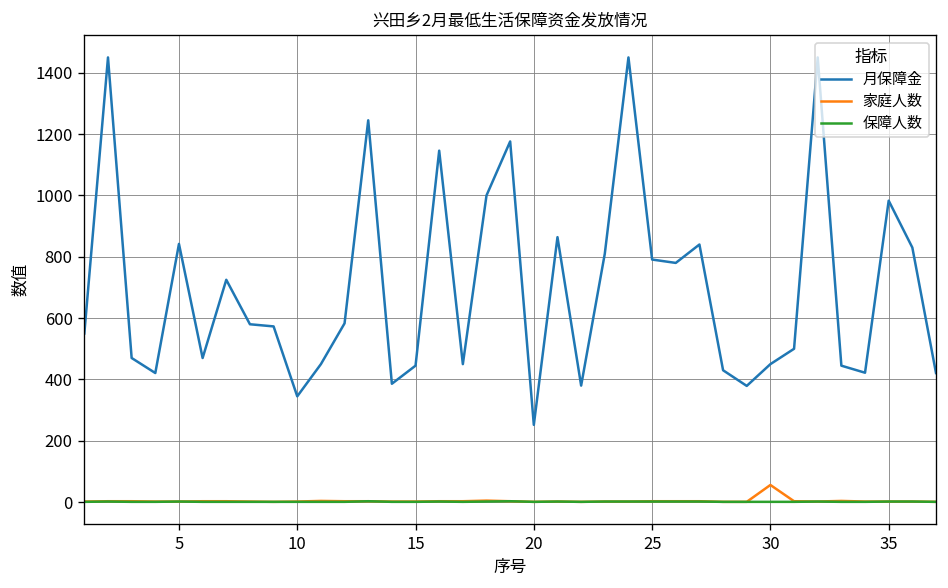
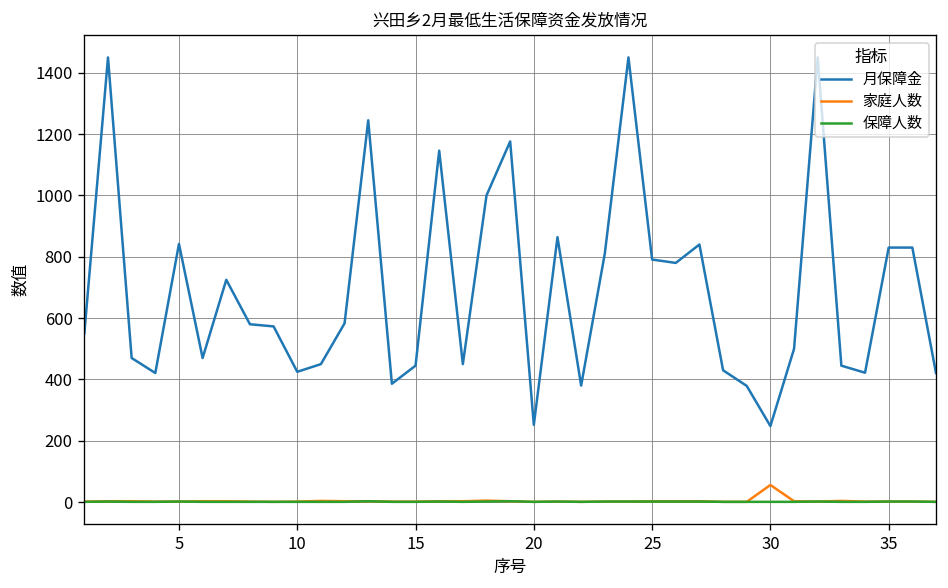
  {
    "月保障金": {
      "5": 840,
-     "10": 350,
+     "10": 430,
      "15": 450,
      "20": 250,
      "25": 790,
-     "30": 450,
-     "35": 980
+     "30": 250,
+     "35": 830
    },
    "家庭人数": {
      "30": 60
    },
    "保障人数": {
      "30": 0
    }
  }
